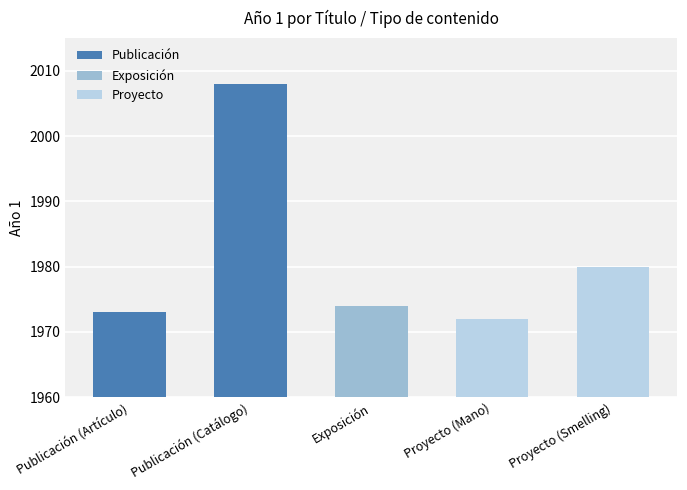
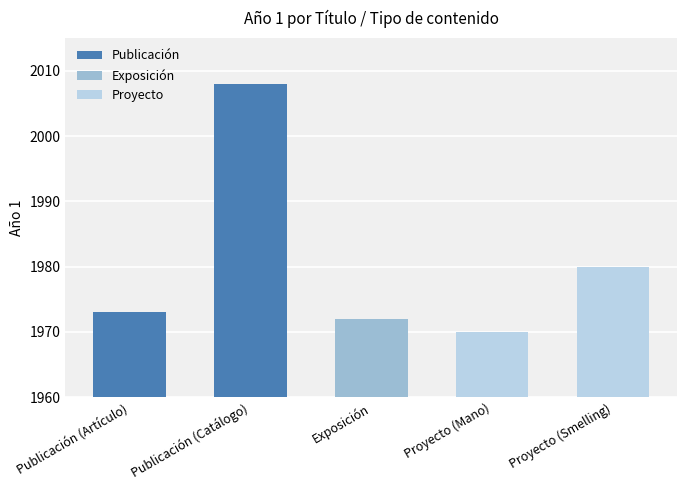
  {
    "Publicación (Artículo)": 1973,
    "Publicación (Catálogo)": 2008,
-   "Exposición": 1974,
-   "Proyecto (Mano)": 1972,
+   "Exposición": 1972,
+   "Proyecto (Mano)": 1970,
    "Proyecto (Smelling)": 1980
  }
